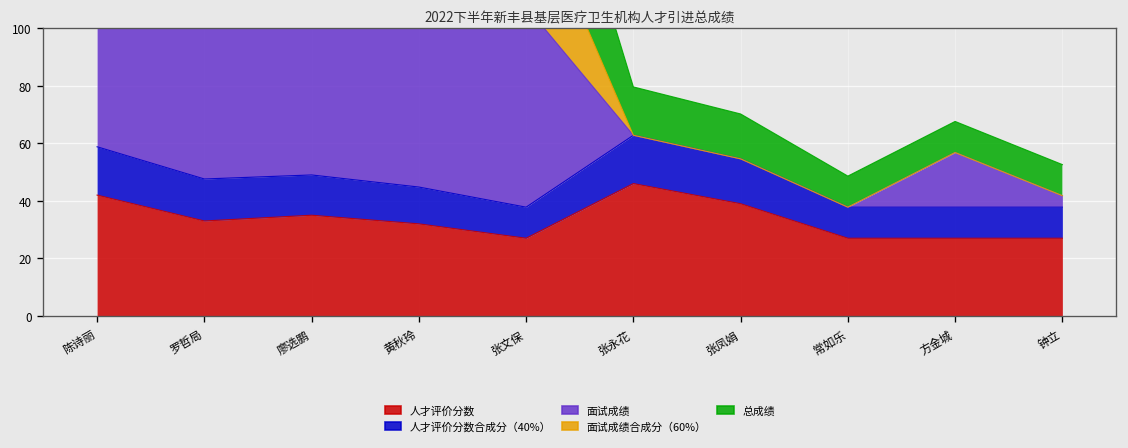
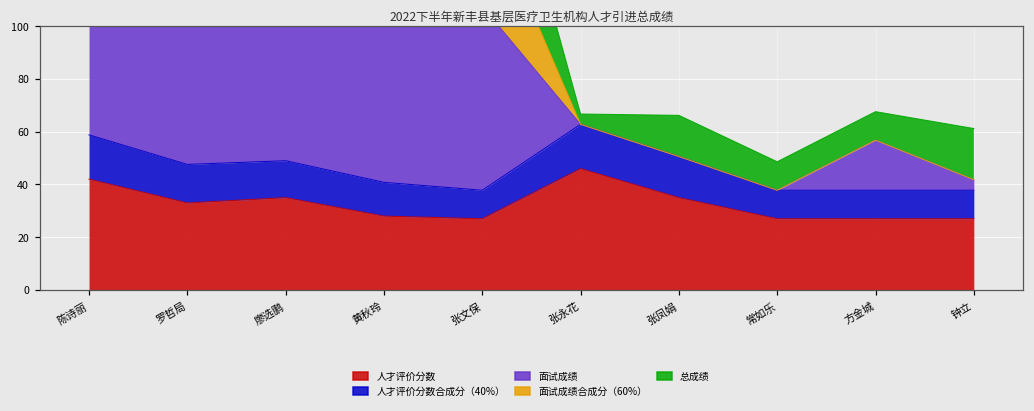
  {
    "人才评价分数": {
      "陈诗丽": 42,
      "罗哲局": 33,
      "廖选鹏": 35,
-     "黄秋玲": 32,
+     "黄秋玲": 28,
      "张文保": 27,
      "张永花": 46,
-     "张凤娟": 39,
+     "张凤娟": 35,
      "常如乐": 27,
      "方金城": 27,
      "钟立": 27
    },
    "人才评价分数合成分（40%）": {
      "陈诗丽": 17,
      "罗哲局": 15,
      "廖选鹏": 14,
      "黄秋玲": 13,
      "张文保": 11,
      "方金城": 11,
      "钟立": 11
    },
    "总成绩": {
-     "张永花": 17,
+     "张永花": 4,
      "张凤娟": 16,
      "常如乐": 11,
      "方金城": 11,
-     "钟立": 11
+     "钟立": 19
    }
  }
